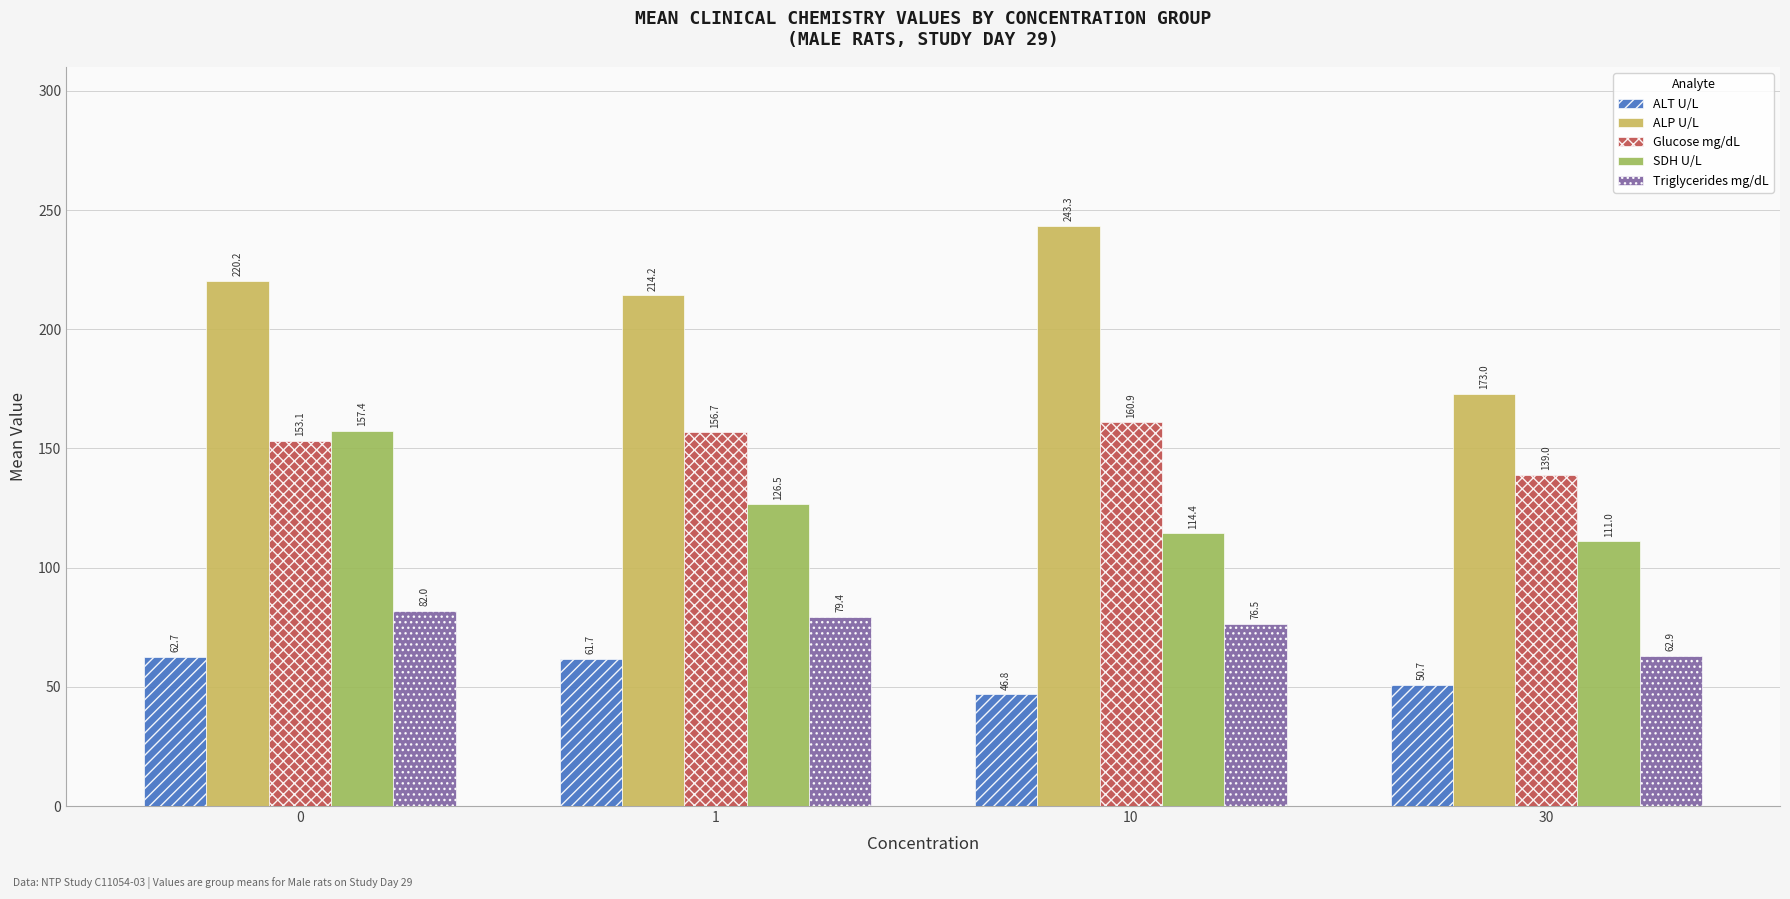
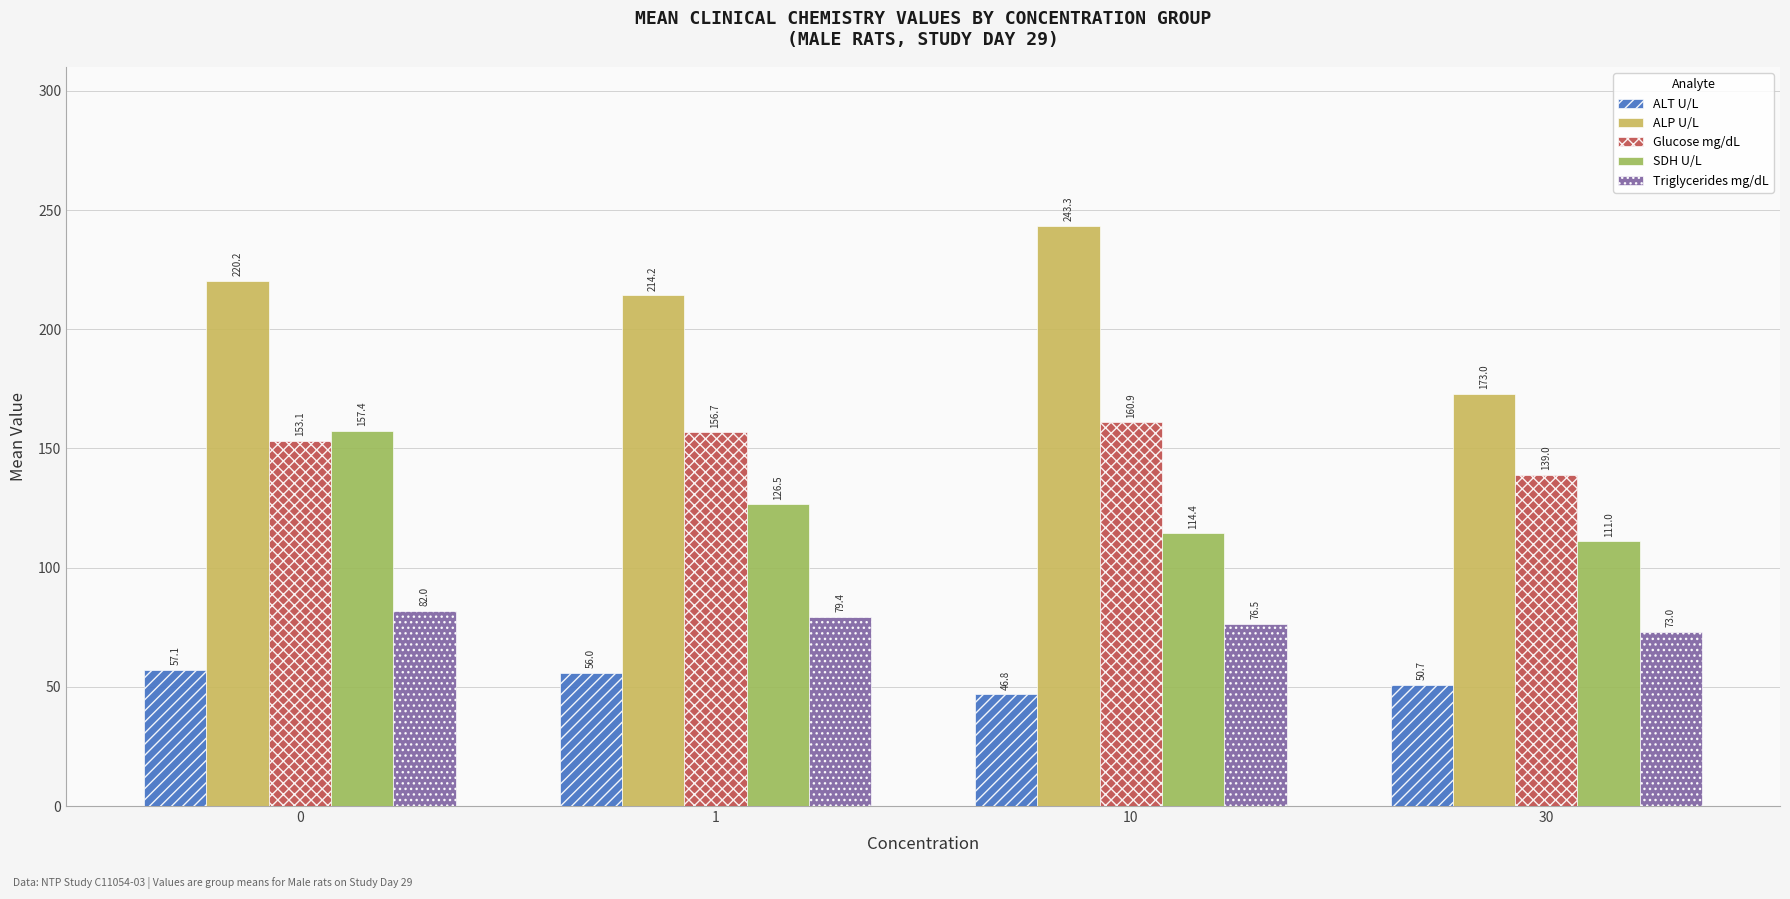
  {
    "ALT U/L": {
-     "0": 62.7,
-     "1": 61.7,
+     "0": 57.1,
+     "1": 56.0,
      "10": 46.8,
      "30": 50.7
    },
    "Glucose mg/dL": {
      "0": 153.1,
      "1": 156.7,
      "10": 160.9,
      "30": 139.0
    },
    "Triglycerides mg/dL": {
      "0": 82.0,
      "1": 79.4,
      "10": 76.5,
-     "30": 62.9
+     "30": 73.0
    }
  }
